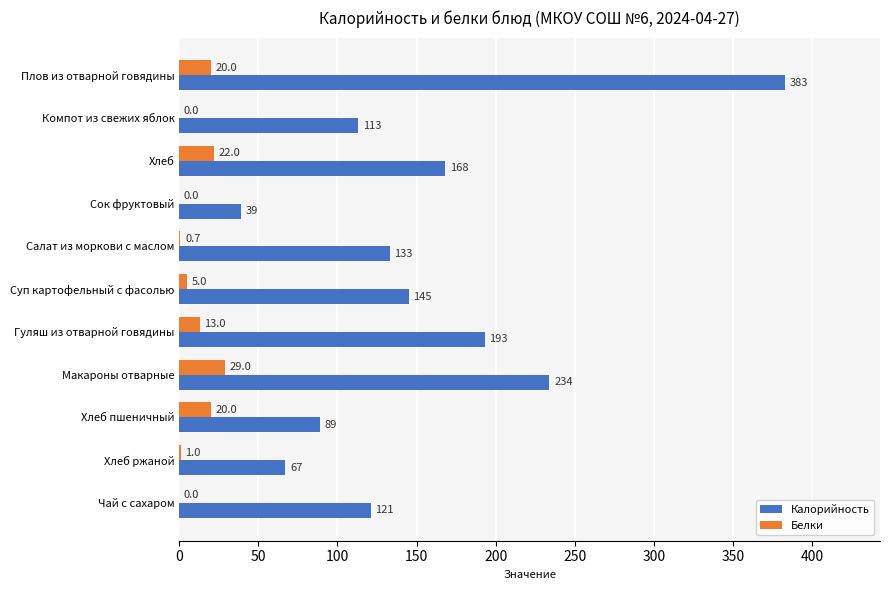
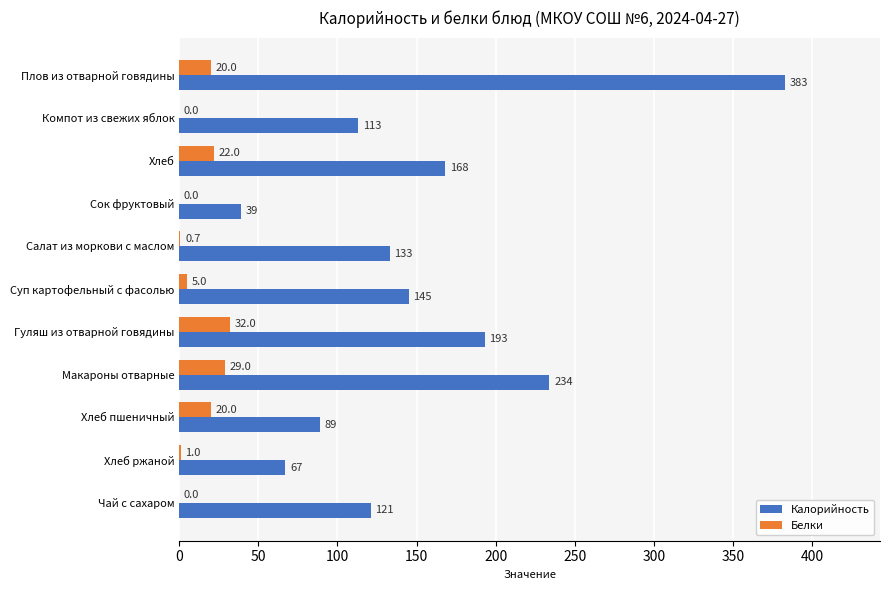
  {
    "Калорийность": {
      "Плов из отварной говядины": 383,
      "Компот из свежих яблок": 113,
      "Хлеб": 168,
      "Сок фруктовый": 39,
      "Салат из моркови с маслом": 133,
      "Суп картофельный с фасолью": 145,
      "Гуляш из отварной говядины": 193,
      "Макароны отварные": 234,
      "Хлеб пшеничный": 89,
      "Хлеб ржаной": 67,
      "Чай с сахаром": 121
    },
    "Белки": {
      "Плов из отварной говядины": 20.0,
      "Компот из свежих яблок": 0.0,
      "Хлеб": 22.0,
      "Сок фруктовый": 0.0,
      "Салат из моркови с маслом": 0.7,
      "Суп картофельный с фасолью": 5.0,
-     "Гуляш из отварной говядины": 13.0,
+     "Гуляш из отварной говядины": 32.0,
      "Макароны отварные": 29.0,
      "Хлеб пшеничный": 20.0,
      "Хлеб ржаной": 1.0,
      "Чай с сахаром": 0.0
    }
  }
